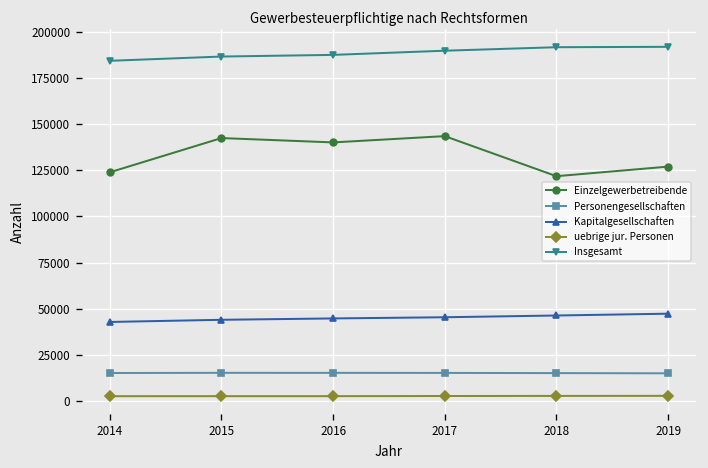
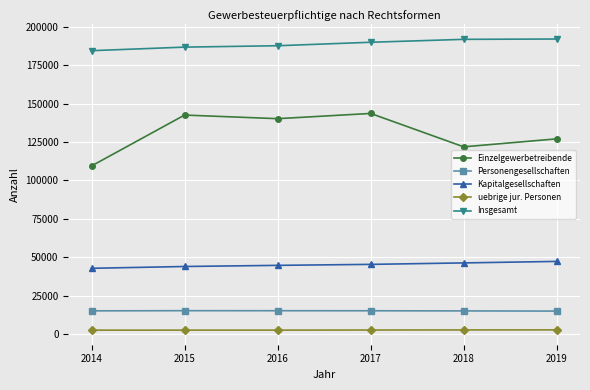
  {
    "Einzelgewerbetreibende": {
-     "2014": 124000,
+     "2014": 109000,
      "2015": 143000,
      "2016": 140000,
      "2017": 144000,
      "2018": 122000,
      "2019": 127000
    },
    "uebrige jur. Personen": {
      "2014": 3000,
      "2015": 3000,
      "2016": 3000,
      "2017": 3000,
      "2018": 3000,
      "2019": 3000
    }
  }
